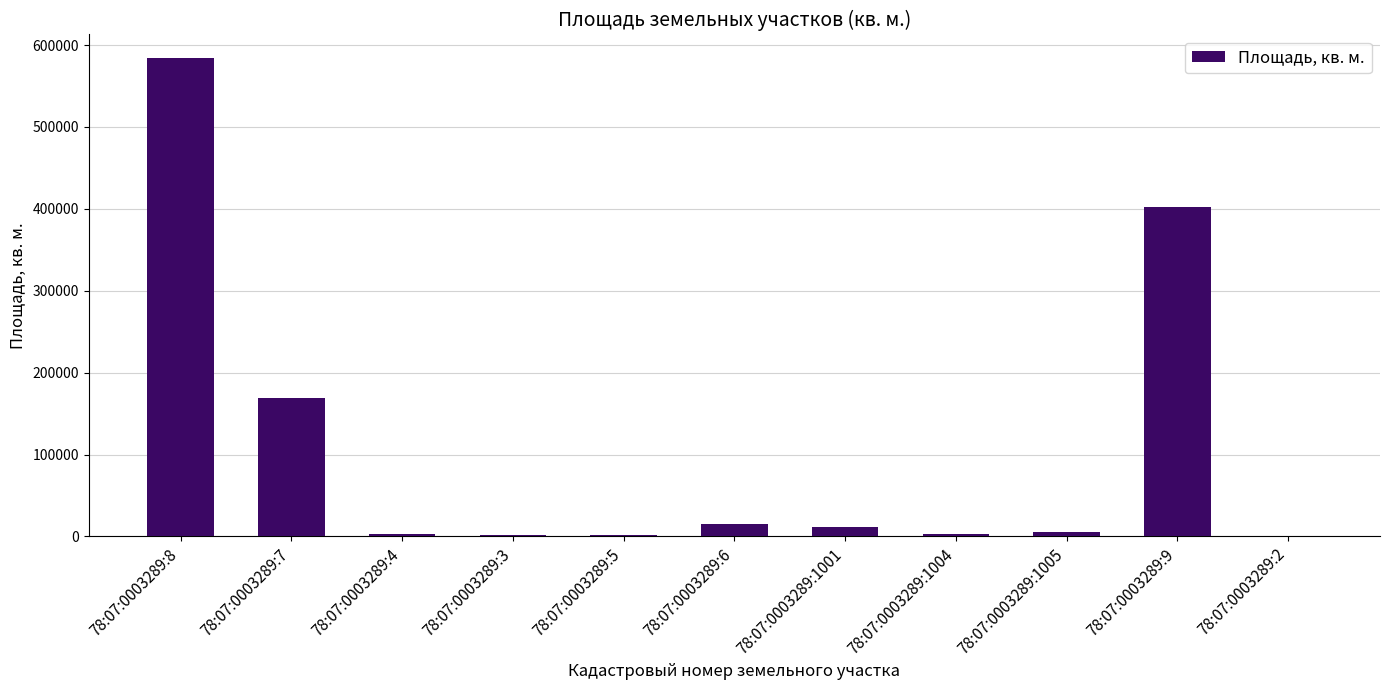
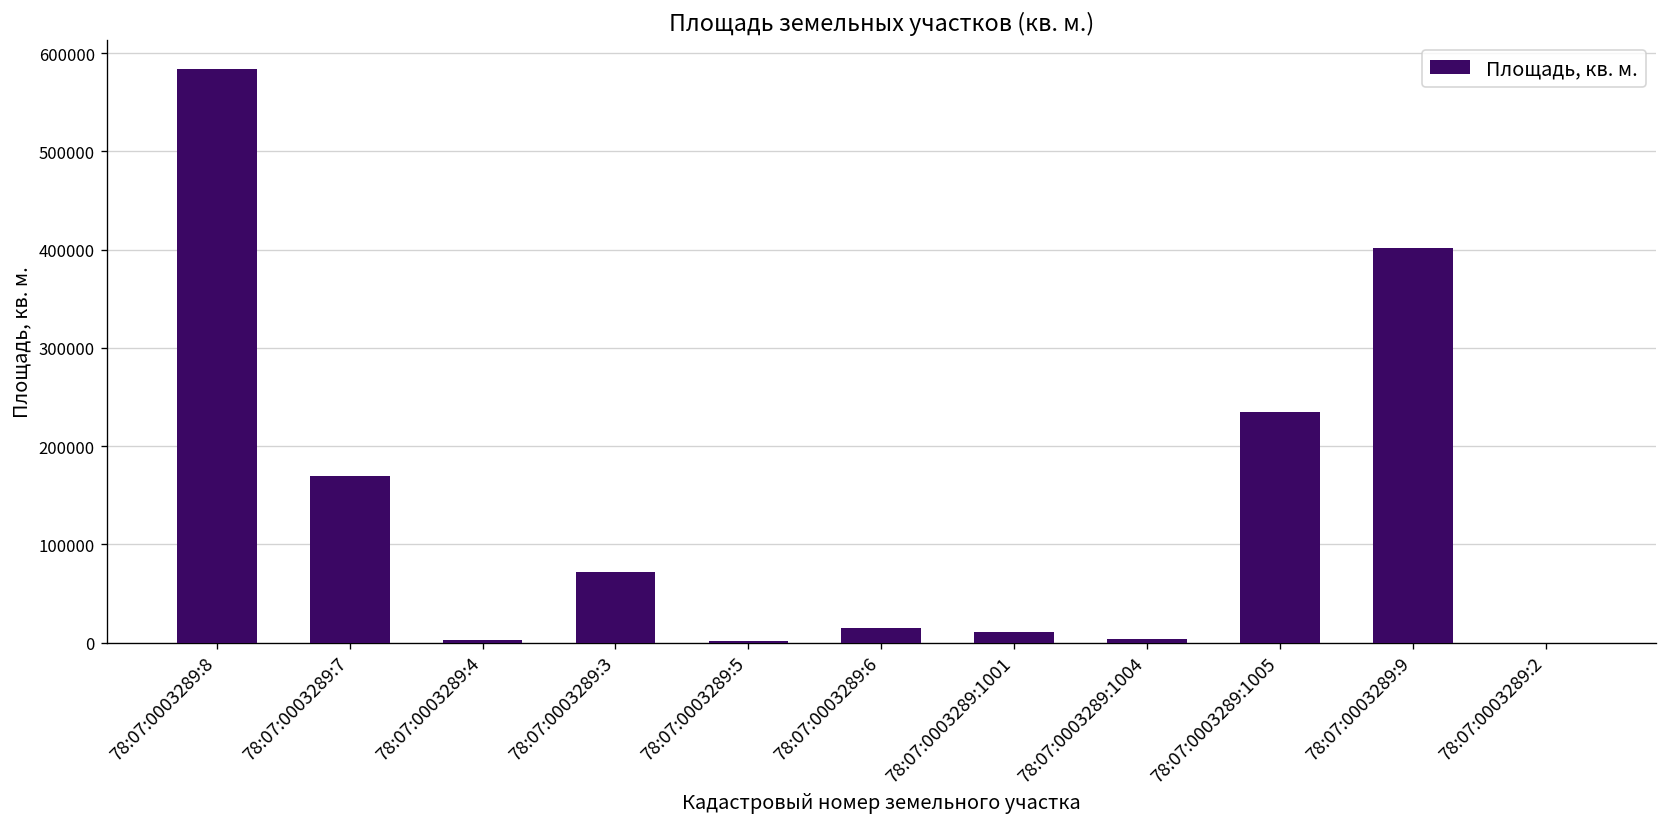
  {
    "78:07:0003289:8": 580000,
    "78:07:0003289:7": 170000,
-   "78:07:0003289:3": 0,
+   "78:07:0003289:3": 70000,
    "78:07:0003289:6": 10000,
    "78:07:0003289:1001": 10000,
    "78:07:0003289:1004": 0,
-   "78:07:0003289:1005": 10000,
+   "78:07:0003289:1005": 230000,
    "78:07:0003289:9": 400000
  }
